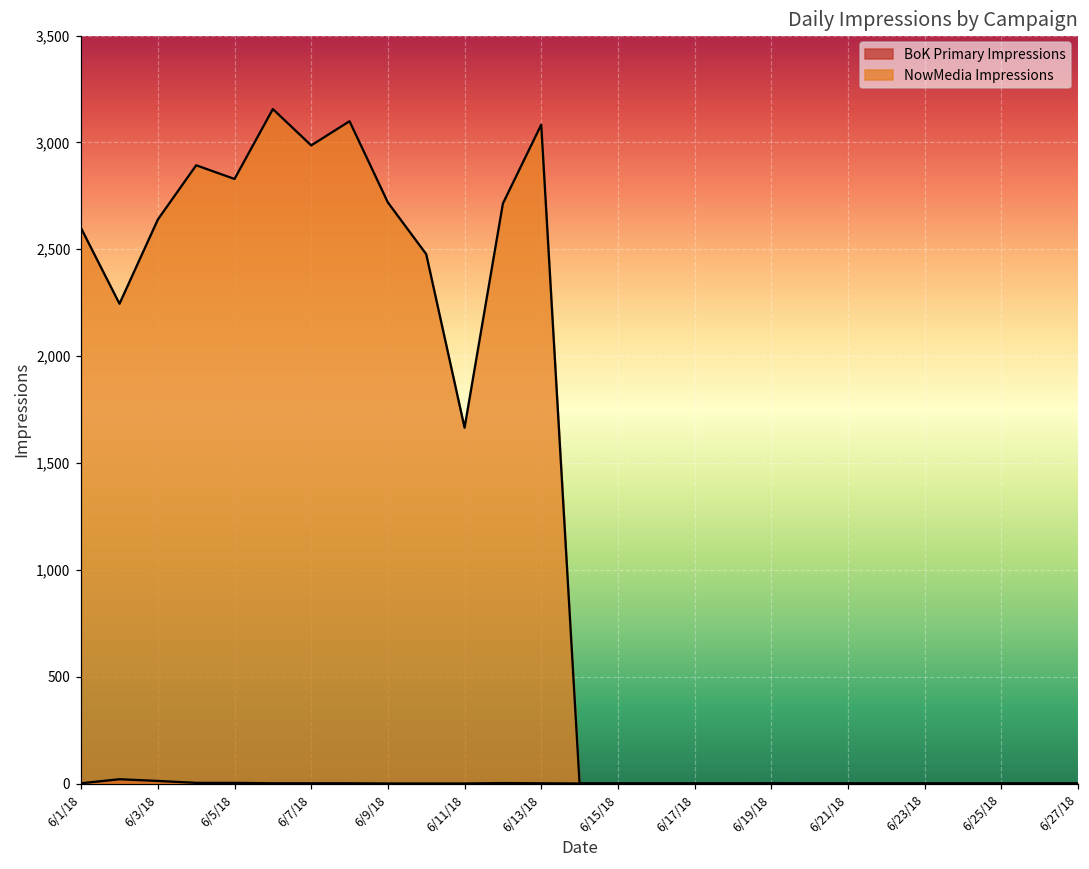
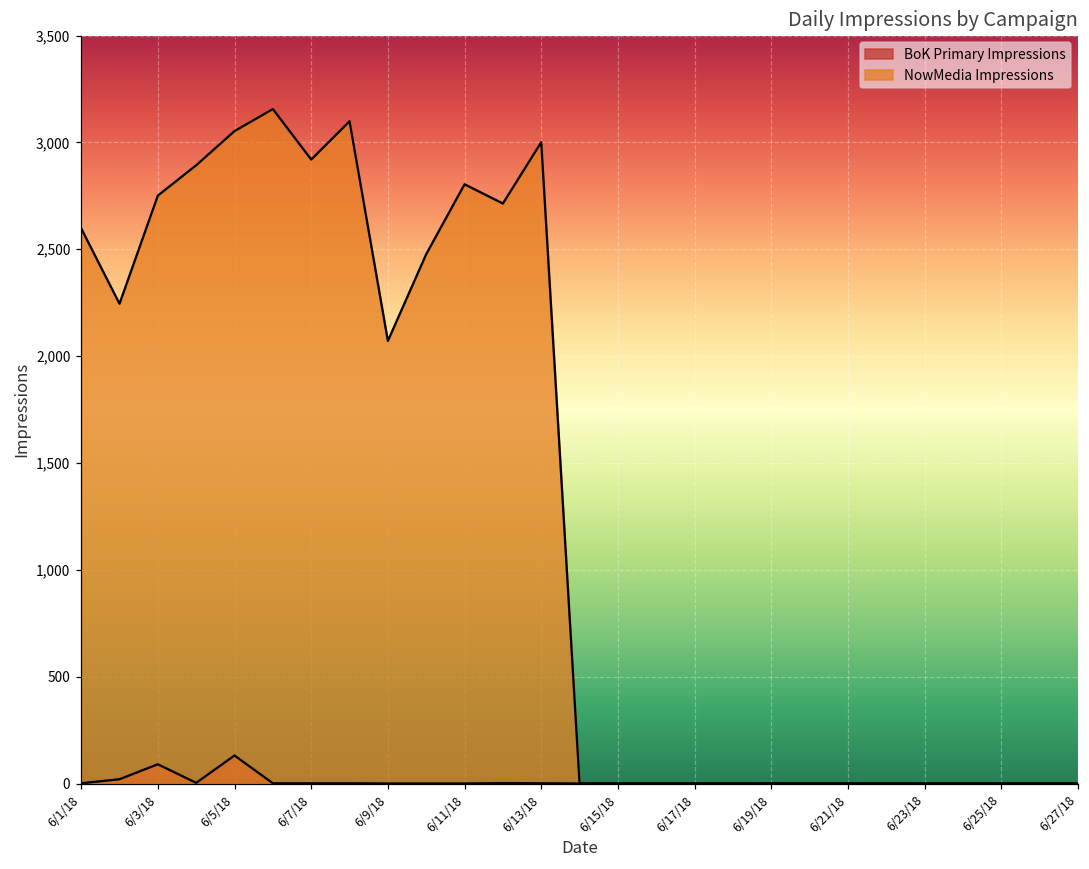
  {
    "BoK Primary Impressions": {
      "6/1/18": "0",
-     "6/3/18": "10",
-     "6/5/18": "0",
+     "6/3/18": "90",
+     "6/5/18": "130",
      "6/7/18": "0",
      "6/9/18": "0",
      "6/11/18": "0",
      "6/13/18": "0"
    },
    "NowMedia Impressions": {
      "6/1/18": "2,600",
-     "6/3/18": "2,640",
-     "6/5/18": "2,830",
-     "6/7/18": "2,990",
-     "6/9/18": "2,720",
-     "6/11/18": "1,670",
-     "6/13/18": "3,080"
+     "6/3/18": "2,750",
+     "6/5/18": "3,050",
+     "6/7/18": "2,920",
+     "6/9/18": "2,070",
+     "6/11/18": "2,800",
+     "6/13/18": "3,000"
    }
  }
